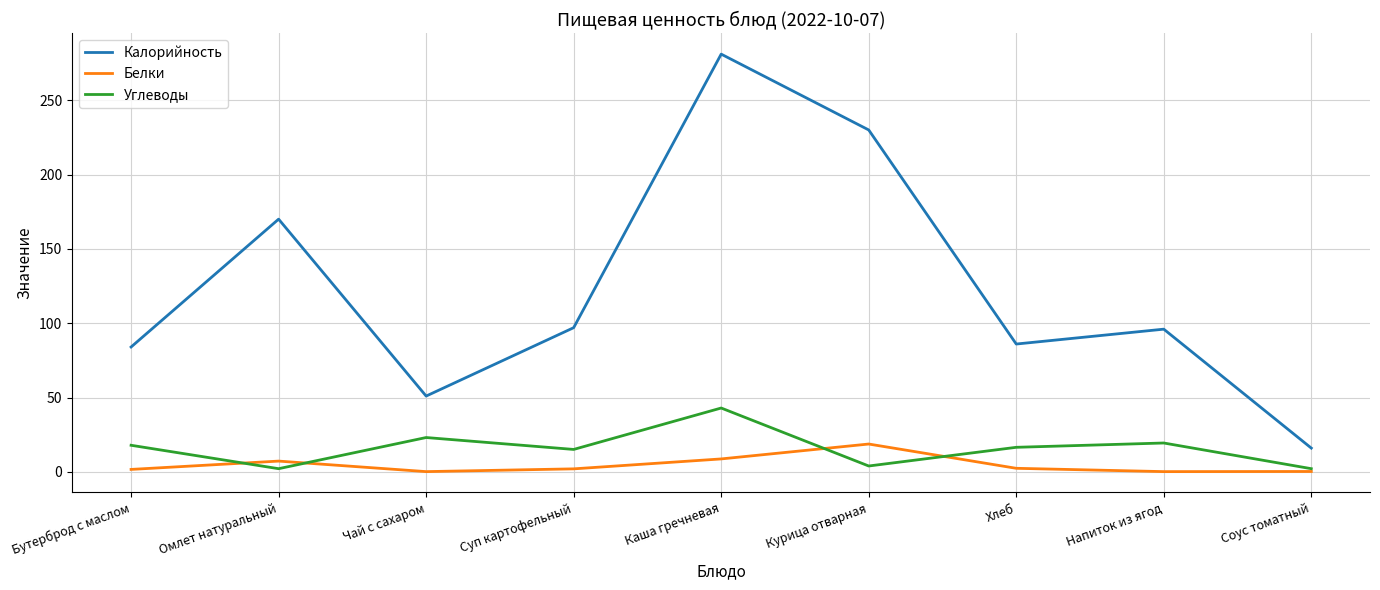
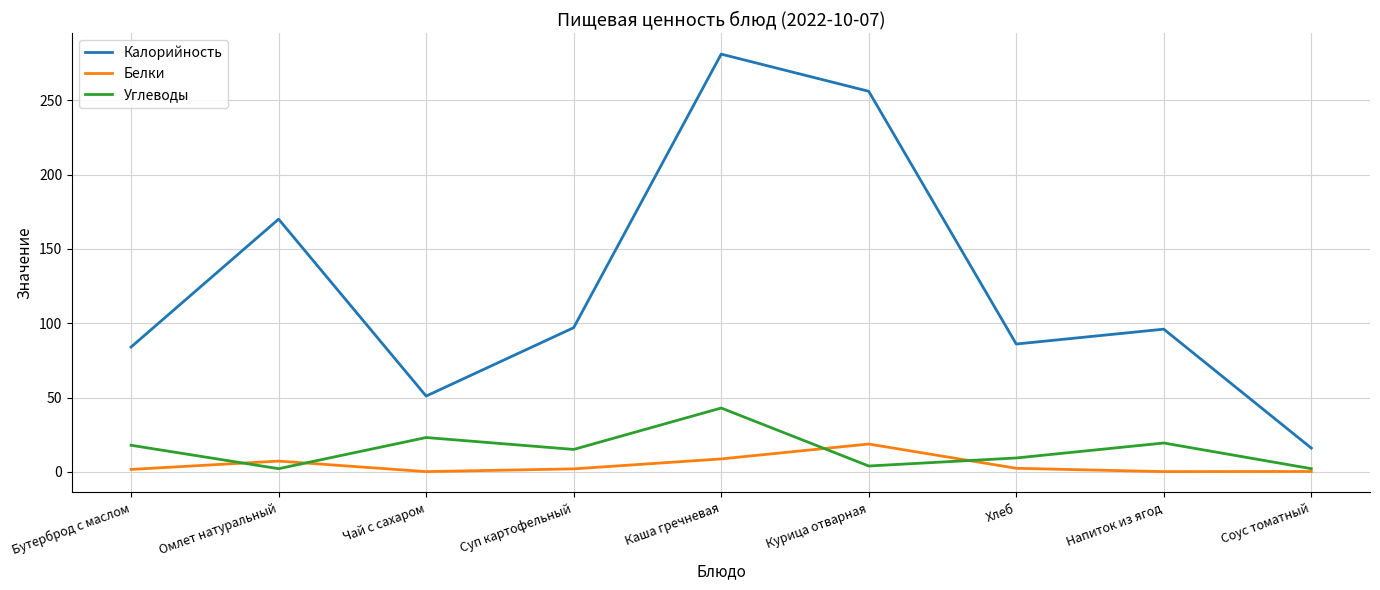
  {
    "Калорийность": {
      "Бутерброд с маслом": 84,
      "Омлет натуральный": 170,
      "Чай с сахаром": 51,
      "Суп картофельный": 97,
      "Каша гречневая": 281,
-     "Курица отварная": 230,
+     "Курица отварная": 256,
      "Хлеб": 86,
      "Напиток из ягод": 96,
      "Соус томатный": 16
    },
    "Белки": {
      "Бутерброд с маслом": 2,
      "Омлет натуральный": 7,
      "Чай с сахаром": 0,
      "Суп картофельный": 2,
      "Каша гречневая": 9,
      "Курица отварная": 19,
      "Хлеб": 2,
      "Напиток из ягод": 0,
      "Соус томатный": 0
    },
    "Углеводы": {
      "Бутерброд с маслом": 18,
      "Омлет натуральный": 2,
      "Чай с сахаром": 23,
      "Суп картофельный": 15,
      "Каша гречневая": 43,
      "Курица отварная": 4,
-     "Хлеб": 17,
+     "Хлеб": 9,
      "Напиток из ягод": 19,
      "Соус томатный": 2
    }
  }
